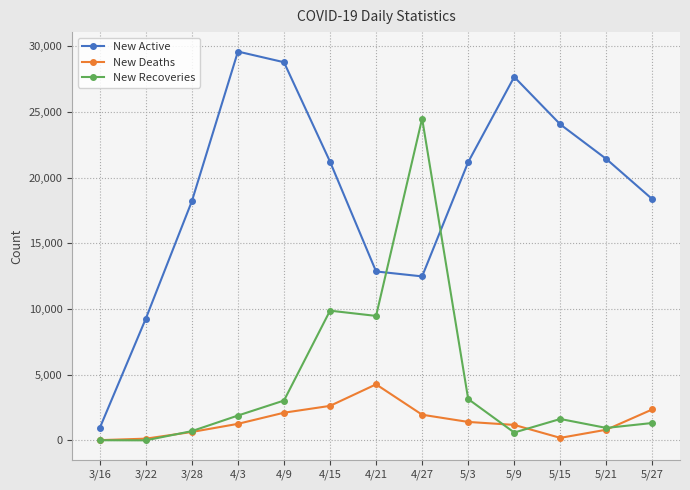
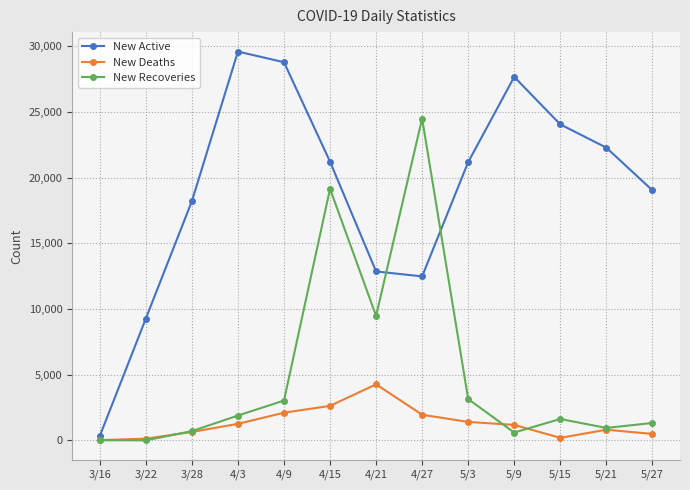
  {
    "New Active": {
-     "3/16": "1,000",
+     "3/16": "300",
      "3/22": "9,300",
      "3/28": "18,200",
      "4/3": "29,600",
      "4/9": "28,800",
      "4/15": "21,200",
      "4/21": "12,900",
      "4/27": "12,500",
      "5/3": "21,200",
      "5/9": "27,700",
      "5/15": "24,100",
-     "5/21": "21,400",
-     "5/27": "18,400"
+     "5/21": "22,300",
+     "5/27": "19,000"
    },
    "New Deaths": {
      "4/3": "1,300",
      "4/9": "2,100",
      "4/15": "2,600",
      "4/21": "4,300",
      "4/27": "2,000",
      "5/3": "1,400",
      "5/9": "1,200",
      "5/15": "200",
-     "5/27": "2,400"
+     "5/27": "500"
    },
    "New Recoveries": {
      "4/3": "1,900",
      "4/9": "3,000",
-     "4/15": "9,900",
+     "4/15": "19,200",
      "4/21": "9,500",
      "4/27": "24,500",
      "5/3": "3,200",
      "5/9": "600",
      "5/15": "1,600",
      "5/27": "1,300"
    }
  }
